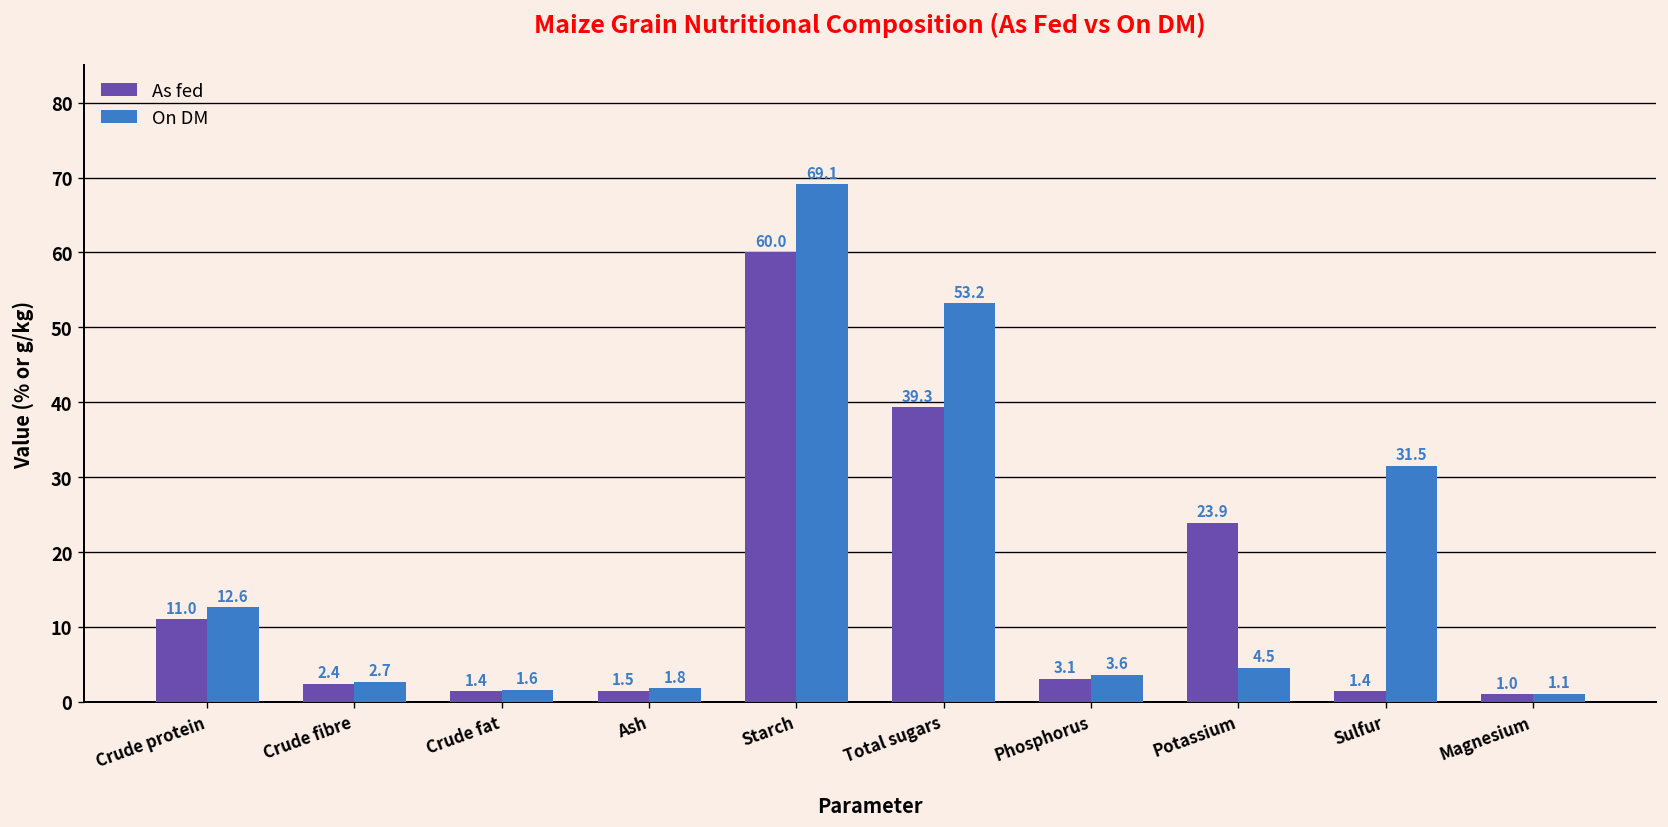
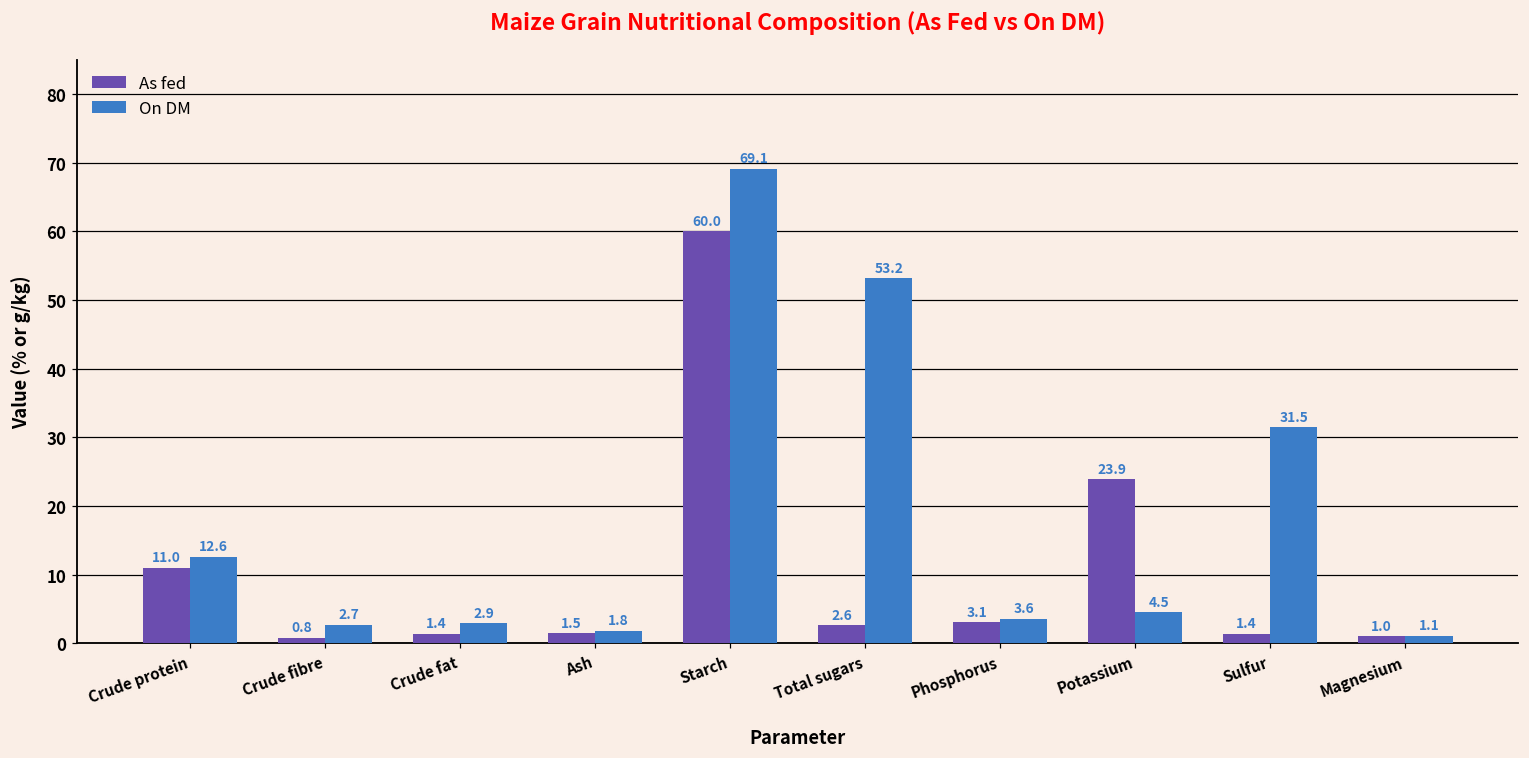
  {
    "As fed": {
      "Crude protein": 11.0,
-     "Crude fibre": 2.4,
+     "Crude fibre": 0.8,
      "Crude fat": 1.4,
      "Ash": 1.5,
      "Starch": 60.0,
-     "Total sugars": 39.3,
+     "Total sugars": 2.6,
      "Phosphorus": 3.1,
      "Potassium": 23.9,
      "Sulfur": 1.4,
      "Magnesium": 1.0
    },
    "On DM": {
      "Crude protein": 12.6,
      "Crude fibre": 2.7,
-     "Crude fat": 1.6,
+     "Crude fat": 2.9,
      "Ash": 1.8,
      "Starch": 69.1,
      "Total sugars": 53.2,
      "Phosphorus": 3.6,
      "Potassium": 4.5,
      "Sulfur": 31.5,
      "Magnesium": 1.1
    }
  }
